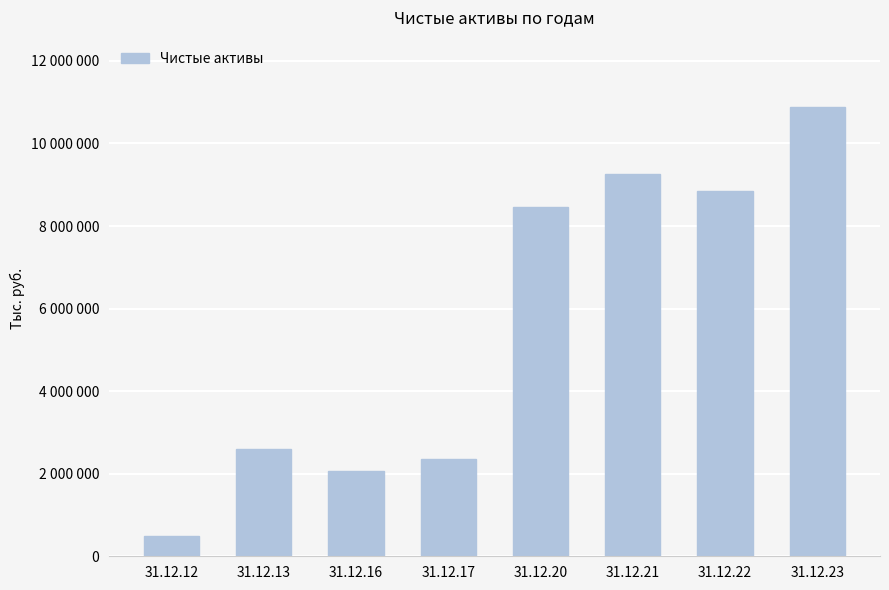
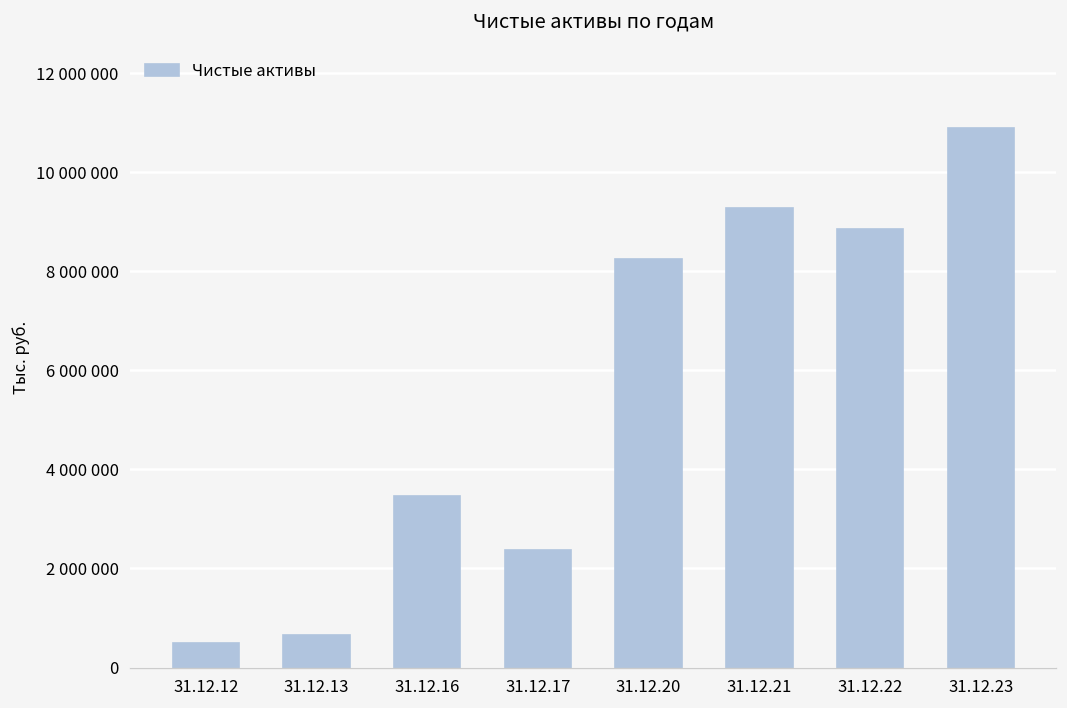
  {
    "31.12.12": 500000,
-   "31.12.13": 2600000,
-   "31.12.16": 2100000,
+   "31.12.13": 700000,
+   "31.12.16": 3500000,
    "31.12.17": 2400000,
-   "31.12.20": 8500000,
+   "31.12.20": 8200000,
    "31.12.21": 9300000,
    "31.12.22": 8900000,
    "31.12.23": 10900000
  }
